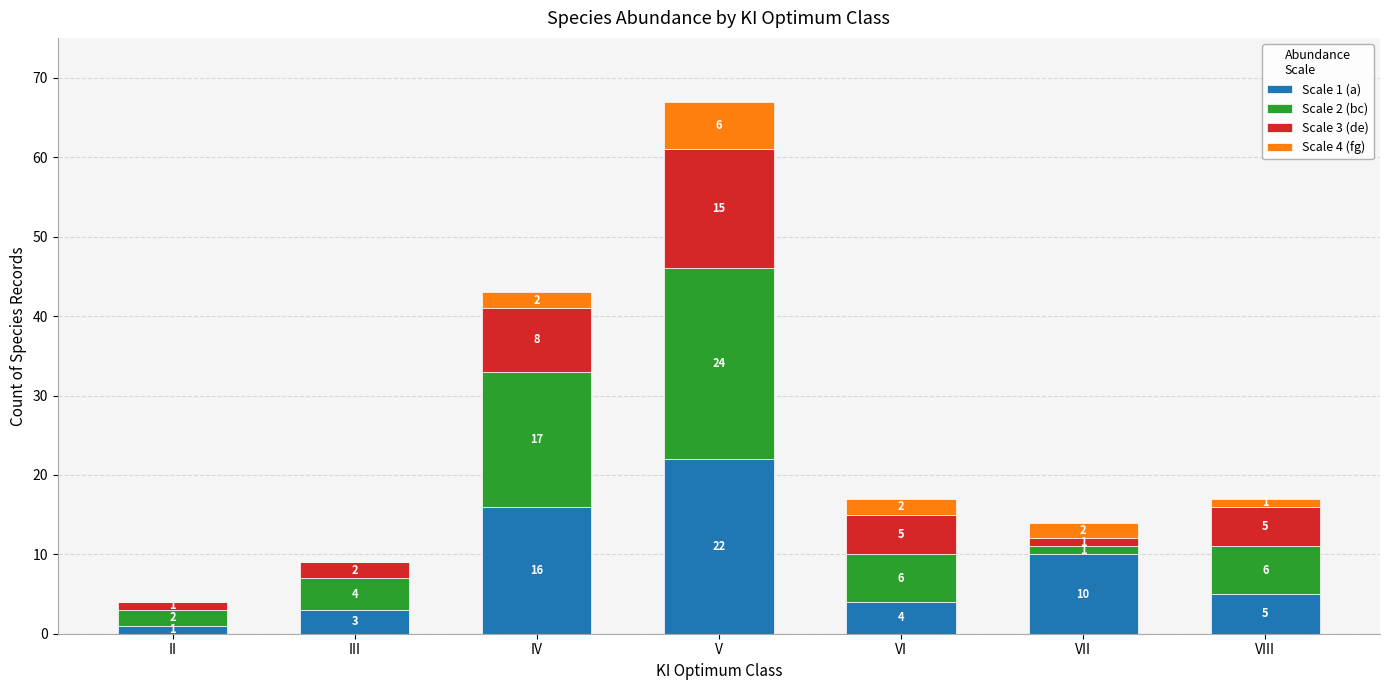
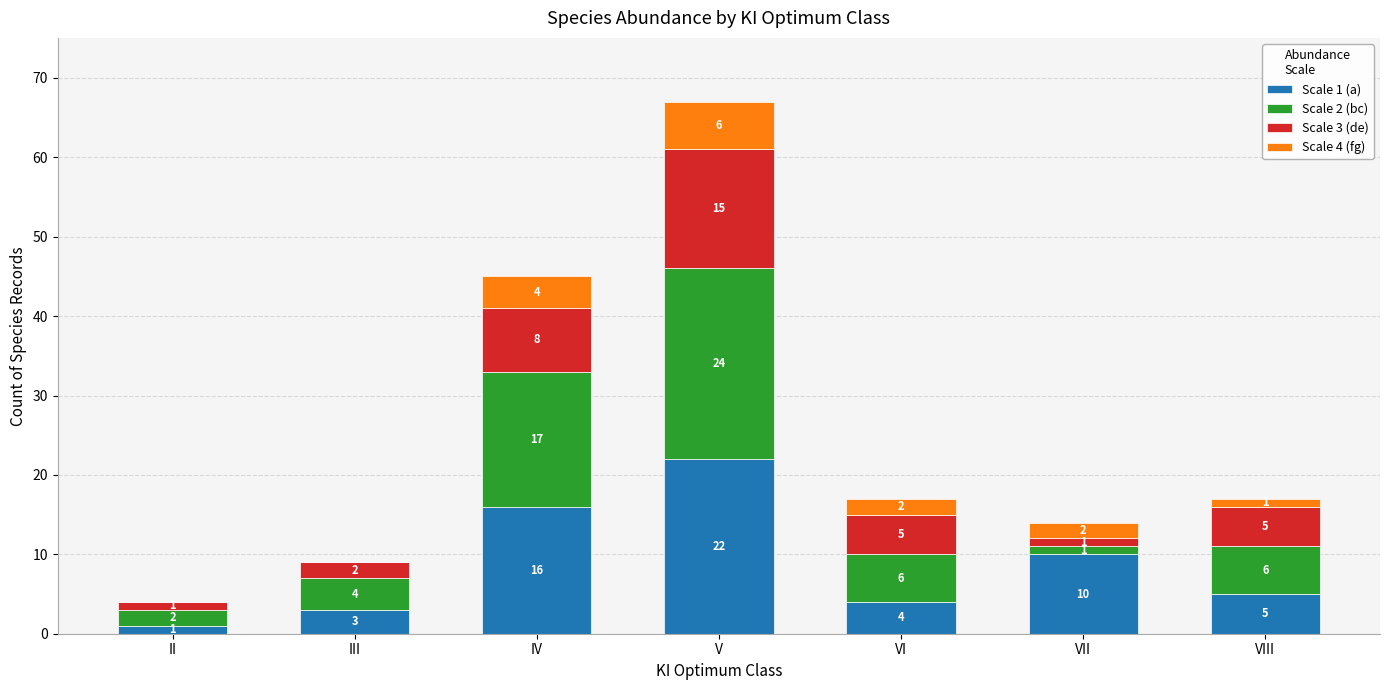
  {
    "Scale 1 (a)": {
      "II": 1,
      "III": 3,
      "IV": 16,
      "V": 22,
      "VI": 4,
      "VII": 10,
      "VIII": 5
    },
    "Scale 2 (bc)": {
      "II": 2,
      "III": 4,
      "IV": 17,
      "V": 24,
      "VI": 6,
      "VIII": 6
    },
    "Scale 3 (de)": {
      "II": 1,
      "III": 2,
      "IV": 8,
      "V": 15,
      "VI": 5,
      "VIII": 5
    },
    "Scale 4 (fg)": {
-     "IV": 2,
+     "IV": 4,
      "V": 6,
      "VI": 2,
      "VII": 2,
      "VIII": 1
    }
  }
